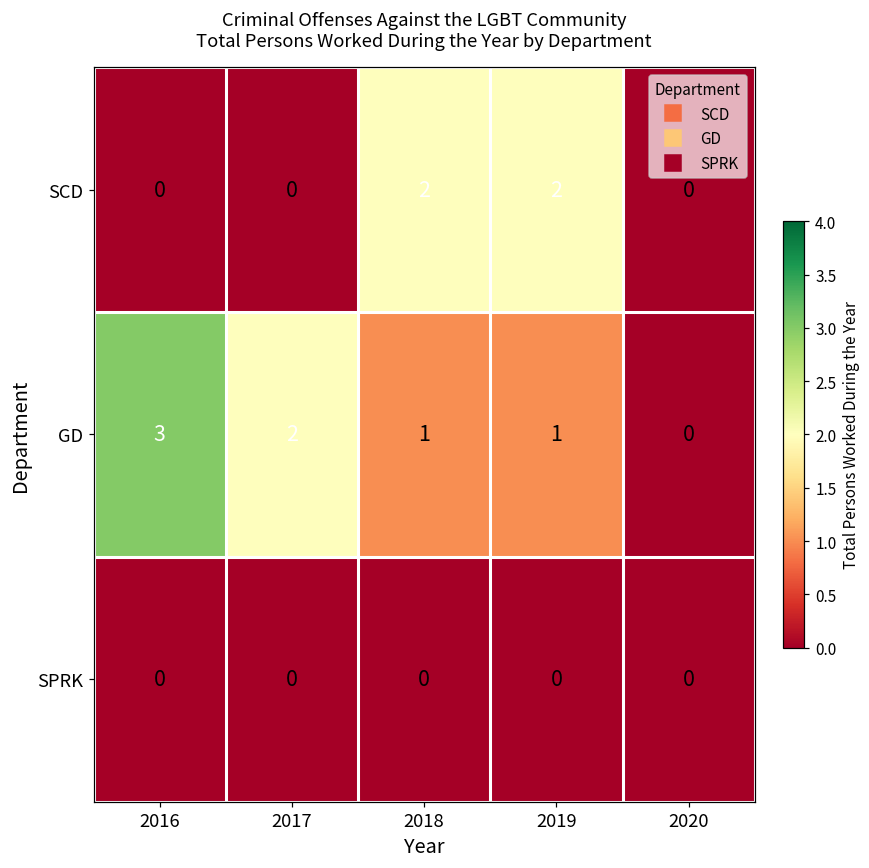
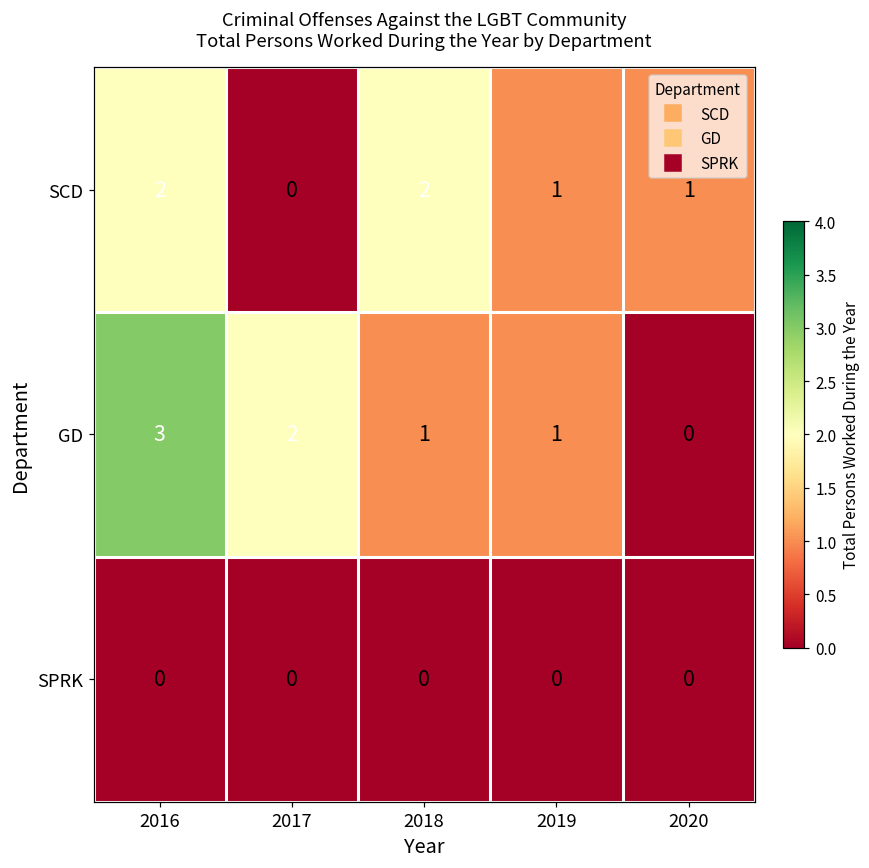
  {
    "SCD": {
-     "2016": 0,
+     "2016": 2,
      "2017": 0,
      "2018": 2,
-     "2019": 2,
-     "2020": 0
+     "2019": 1,
+     "2020": 1
    },
    "GD": {
      "2016": 3,
      "2017": 2,
      "2018": 1,
      "2019": 1,
      "2020": 0
    },
    "SPRK": {
      "2016": 0,
      "2017": 0,
      "2018": 0,
      "2019": 0,
      "2020": 0
    }
  }
